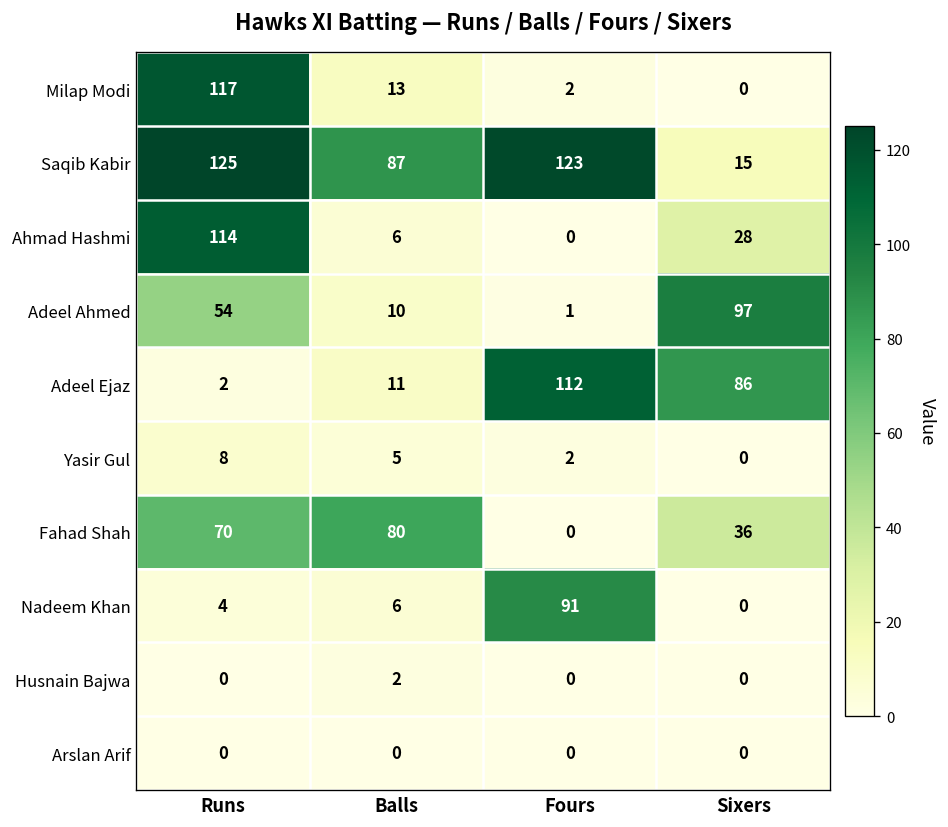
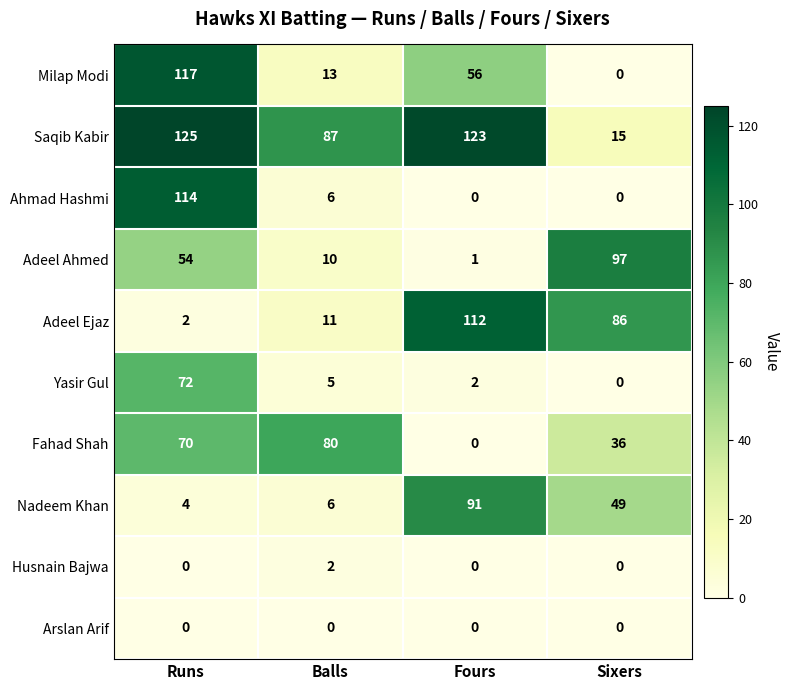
  {
    "Milap Modi": {
      "Runs": 117,
      "Balls": 13,
-     "Fours": 2,
+     "Fours": 56,
      "Sixers": 0
    },
    "Saqib Kabir": {
      "Runs": 125,
      "Balls": 87,
      "Fours": 123,
      "Sixers": 15
    },
    "Ahmad Hashmi": {
      "Runs": 114,
      "Balls": 6,
      "Fours": 0,
-     "Sixers": 28
+     "Sixers": 0
    },
    "Adeel Ahmed": {
      "Runs": 54,
      "Balls": 10,
      "Fours": 1,
      "Sixers": 97
    },
    "Adeel Ejaz": {
      "Runs": 2,
      "Balls": 11,
      "Fours": 112,
      "Sixers": 86
    },
    "Yasir Gul": {
-     "Runs": 8,
+     "Runs": 72,
      "Balls": 5,
      "Fours": 2,
      "Sixers": 0
    },
    "Fahad Shah": {
      "Runs": 70,
      "Balls": 80,
      "Fours": 0,
      "Sixers": 36
    },
    "Nadeem Khan": {
      "Runs": 4,
      "Balls": 6,
      "Fours": 91,
-     "Sixers": 0
+     "Sixers": 49
    },
    "Husnain Bajwa": {
      "Runs": 0,
      "Balls": 2,
      "Fours": 0,
      "Sixers": 0
    },
    "Arslan Arif": {
      "Runs": 0,
      "Balls": 0,
      "Fours": 0,
      "Sixers": 0
    }
  }
